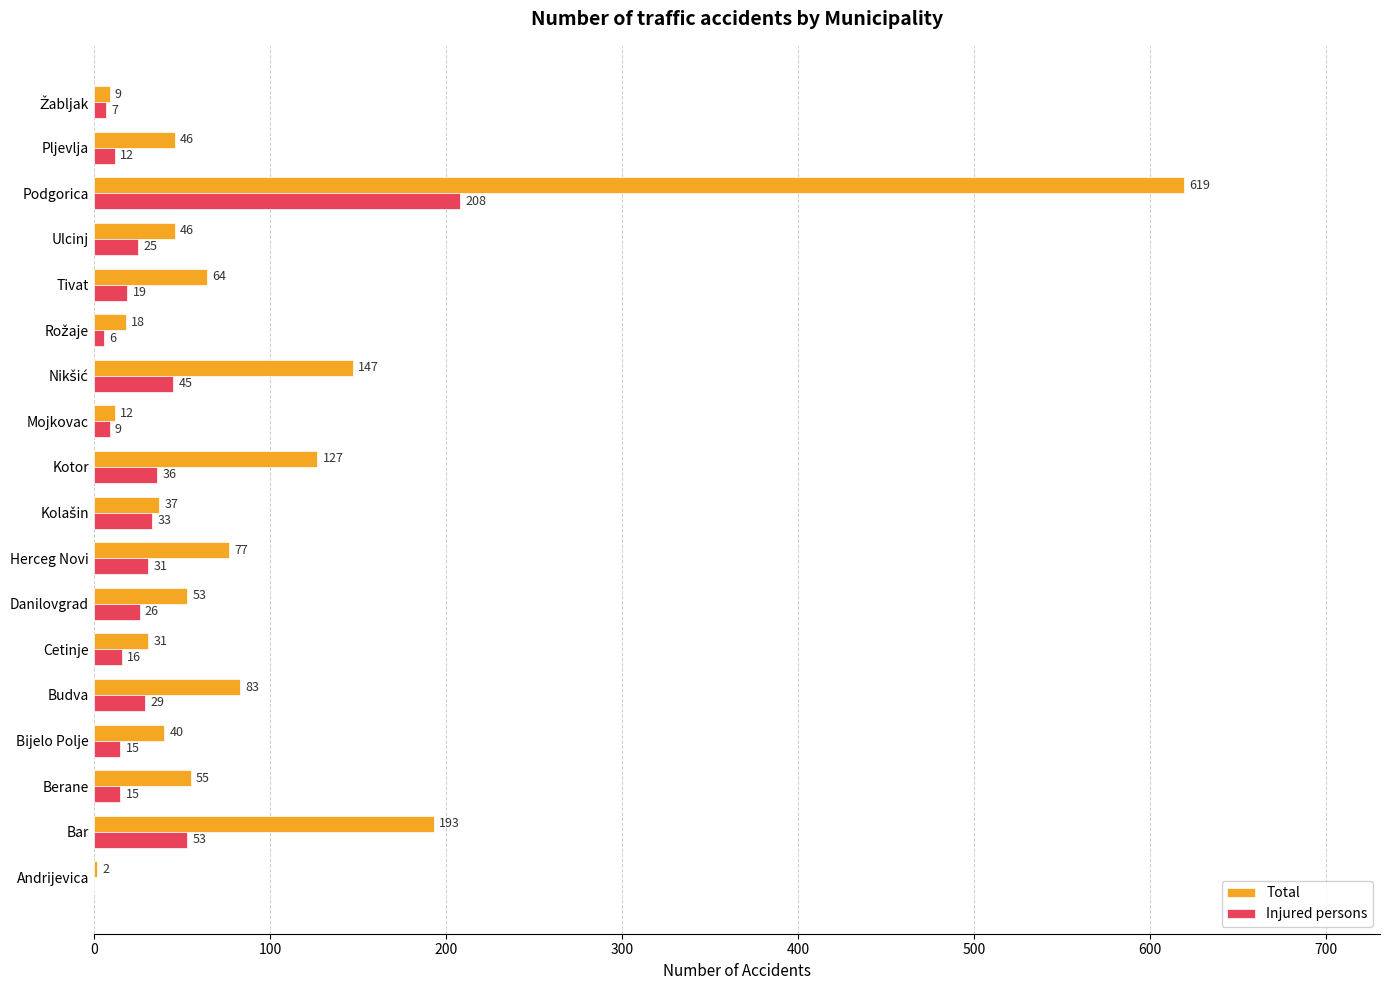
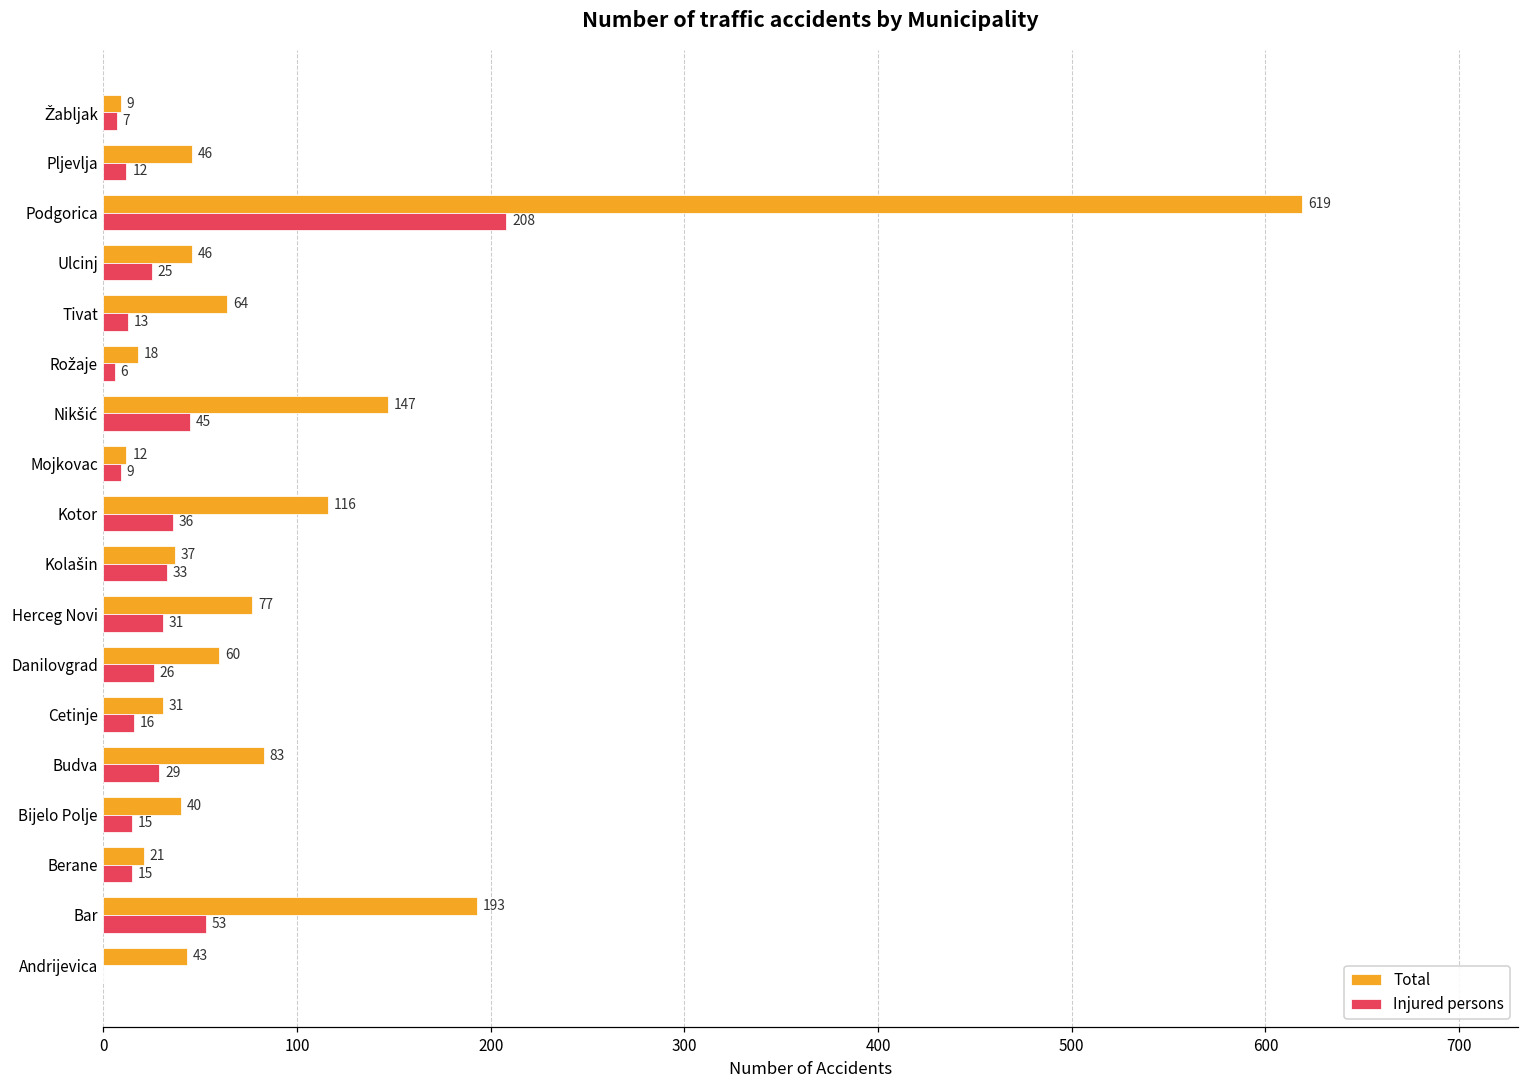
  {
    "Total": {
      "Žabljak": 9,
      "Pljevlja": 46,
      "Podgorica": 619,
      "Ulcinj": 46,
      "Tivat": 64,
      "Rožaje": 18,
      "Nikšić": 147,
      "Mojkovac": 12,
-     "Kotor": 127,
+     "Kotor": 116,
      "Kolašin": 37,
      "Herceg Novi": 77,
-     "Danilovgrad": 53,
+     "Danilovgrad": 60,
      "Cetinje": 31,
      "Budva": 83,
      "Bijelo Polje": 40,
-     "Berane": 55,
+     "Berane": 21,
      "Bar": 193,
-     "Andrijevica": 2
+     "Andrijevica": 43
    },
    "Injured persons": {
      "Žabljak": 7,
      "Pljevlja": 12,
      "Podgorica": 208,
      "Ulcinj": 25,
-     "Tivat": 19,
+     "Tivat": 13,
      "Rožaje": 6,
      "Nikšić": 45,
      "Mojkovac": 9,
      "Kotor": 36,
      "Kolašin": 33,
      "Herceg Novi": 31,
      "Danilovgrad": 26,
      "Cetinje": 16,
      "Budva": 29,
      "Bijelo Polje": 15,
      "Berane": 15,
      "Bar": 53
    }
  }
